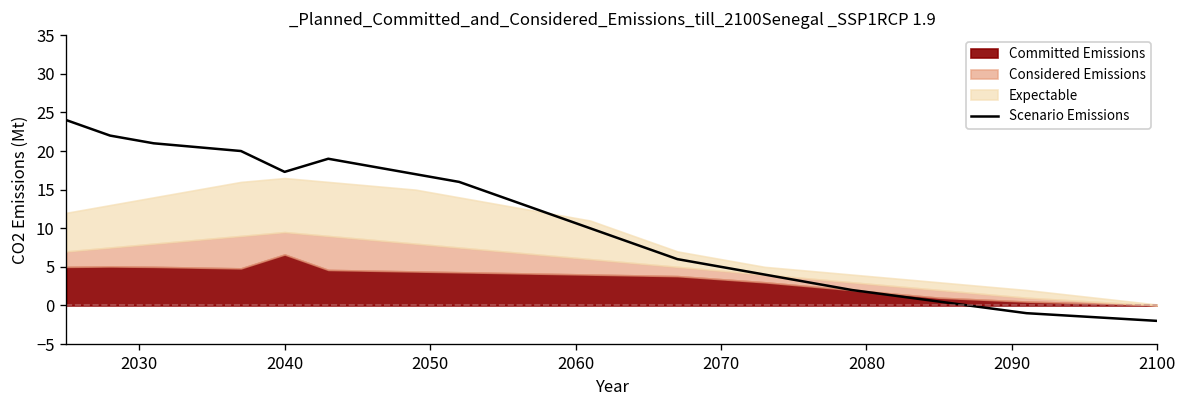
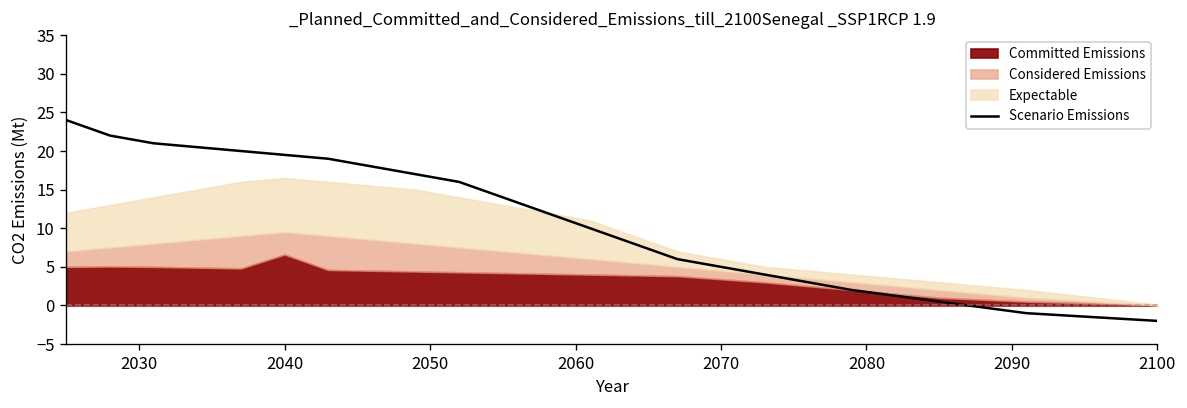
  {
    "Scenario Emissions": {
-     "2040": 17,
+     "2040": 20,
      "2100": -2
    },
    "Committed Emissions": {
      "2040": 7
    }
  }
